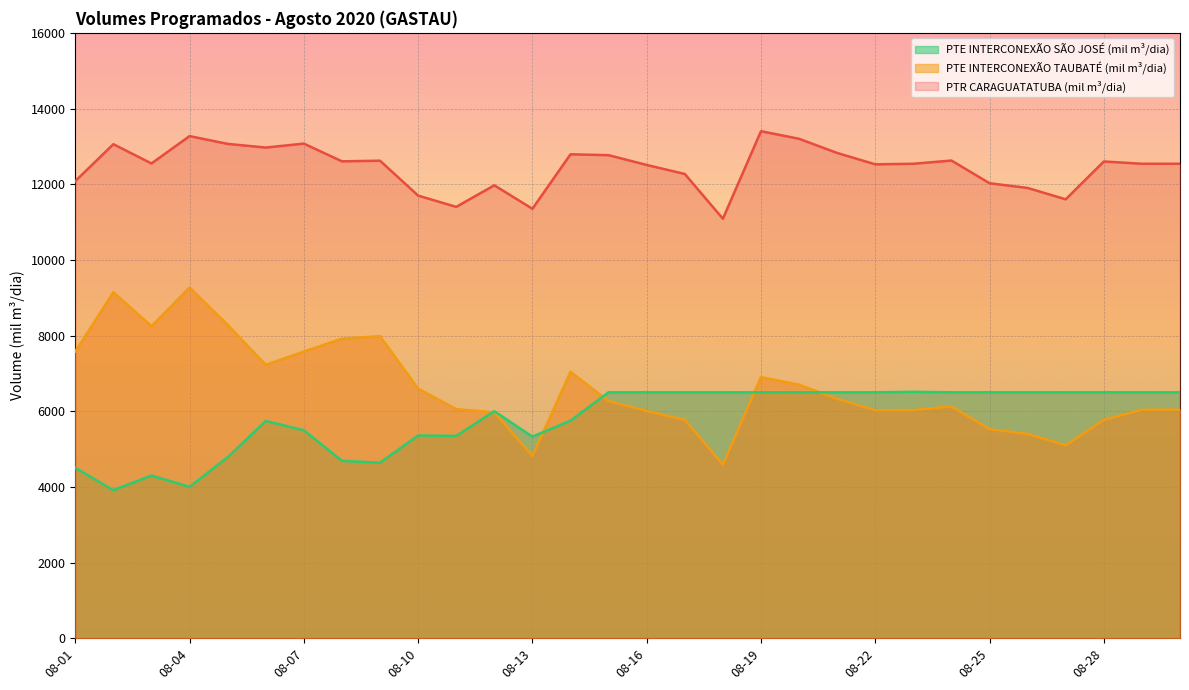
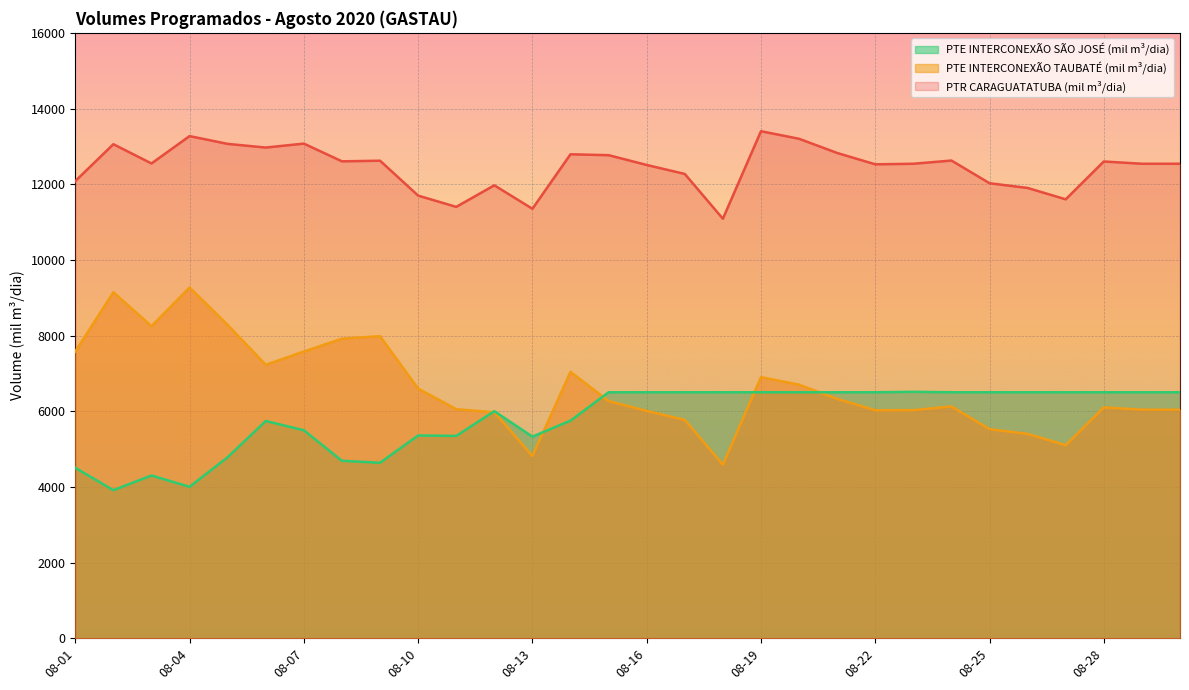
  {
    "PTE INTERCONEXÃO SÃO JOSÉ (mil m³/dia)": {
      "08-01": 4500,
      "08-04": 4000,
      "08-07": 5500,
      "08-10": 5400,
      "08-13": 5300,
      "08-16": 6500,
      "08-19": 6500,
      "08-22": 6500,
      "08-25": 6500,
      "08-28": 6500
    },
    "PTE INTERCONEXÃO TAUBATÉ (mil m³/dia)": {
      "08-01": 7600,
      "08-04": 9300,
      "08-07": 7600,
      "08-10": 6600,
      "08-13": 4800,
      "08-16": 6000,
      "08-19": 6900,
      "08-22": 6000,
      "08-25": 5500,
-     "08-28": 5800
+     "08-28": 6100
    },
    "PTR CARAGUATATUBA (mil m³/dia)": {
      "08-01": 12100,
      "08-04": 13300,
      "08-07": 13100,
      "08-10": 11700,
      "08-13": 11400,
      "08-16": 12500,
      "08-19": 13400,
      "08-22": 12500,
      "08-25": 12000,
      "08-28": 12600
    }
  }
